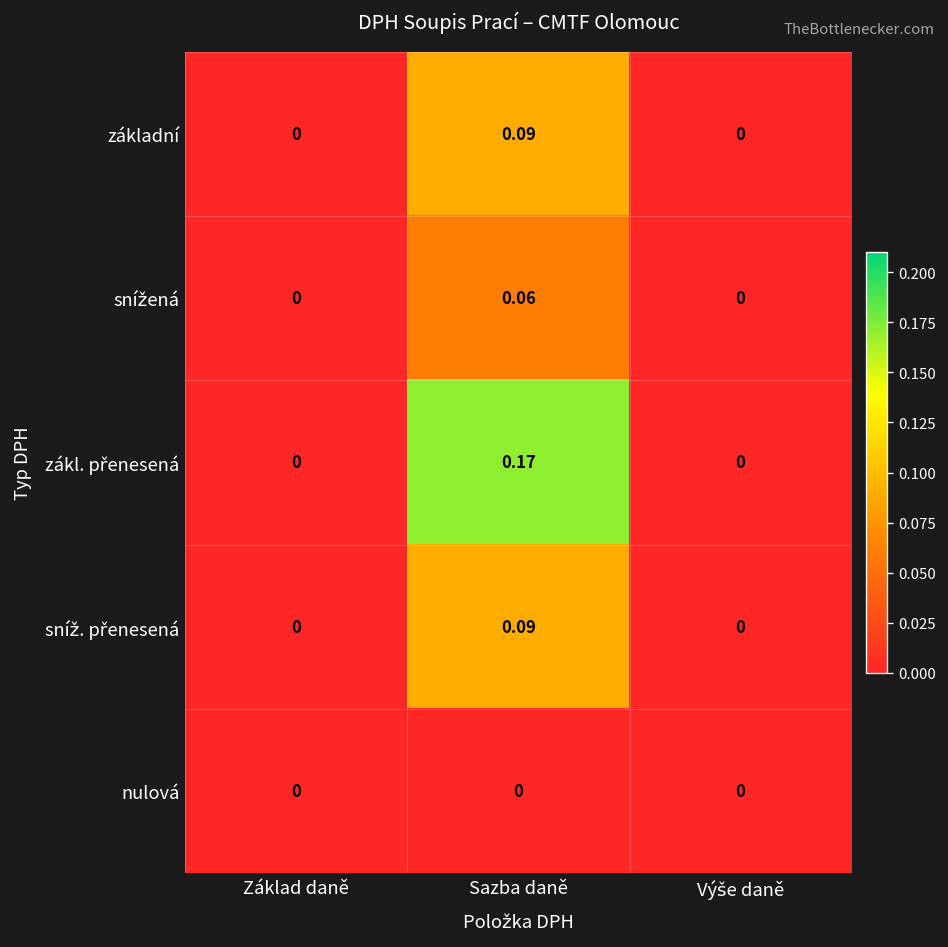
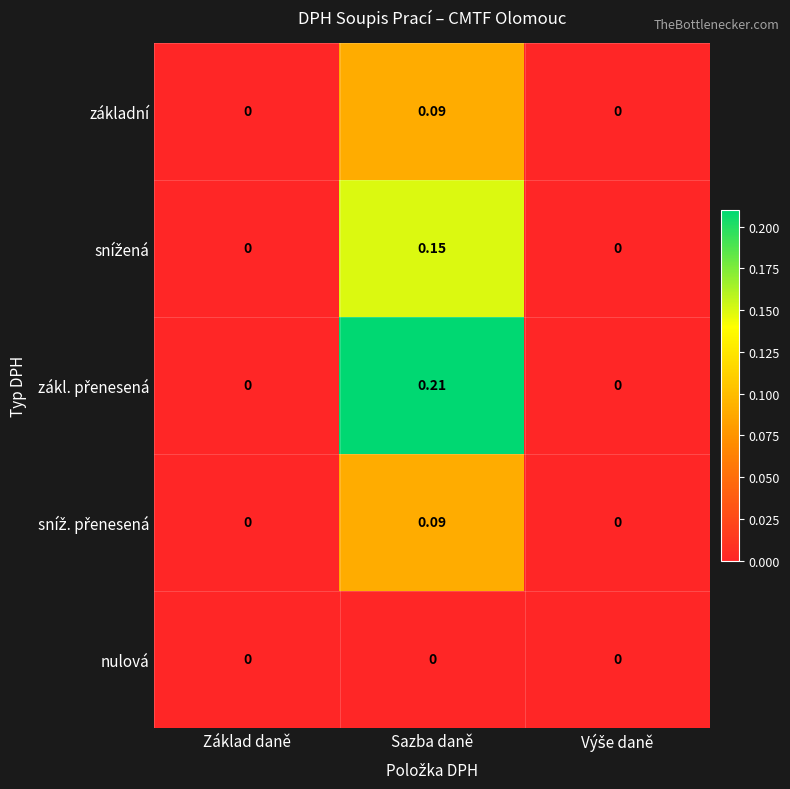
  {
    "základní": {
      "Základ daně": 0,
      "Sazba daně": 0.09,
      "Výše daně": 0
    },
    "snížená": {
      "Základ daně": 0,
-     "Sazba daně": 0.06,
+     "Sazba daně": 0.15,
      "Výše daně": 0
    },
    "zákl. přenesená": {
      "Základ daně": 0,
-     "Sazba daně": 0.17,
+     "Sazba daně": 0.21,
      "Výše daně": 0
    },
    "sníž. přenesená": {
      "Základ daně": 0,
      "Sazba daně": 0.09,
      "Výše daně": 0
    },
    "nulová": {
      "Základ daně": 0,
      "Sazba daně": 0,
      "Výše daně": 0
    }
  }
